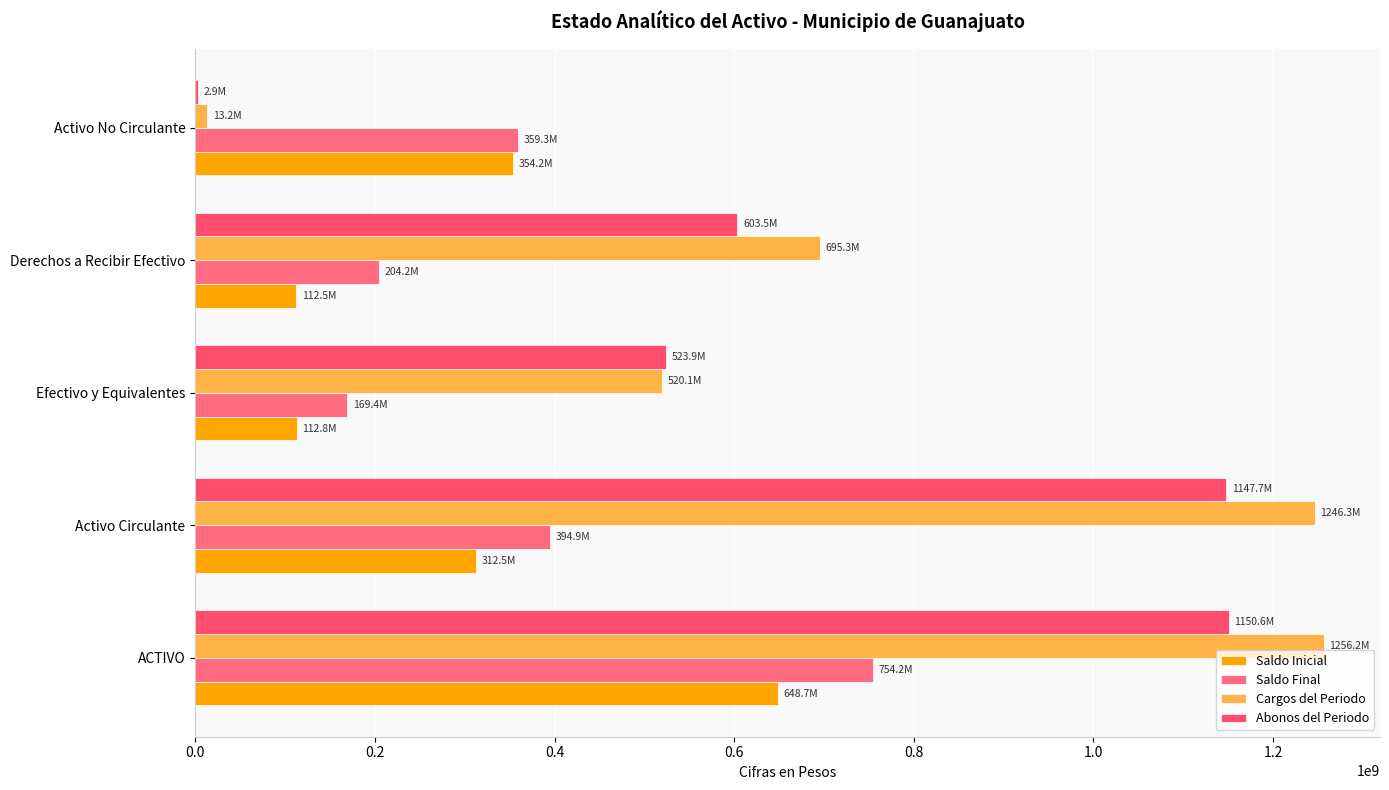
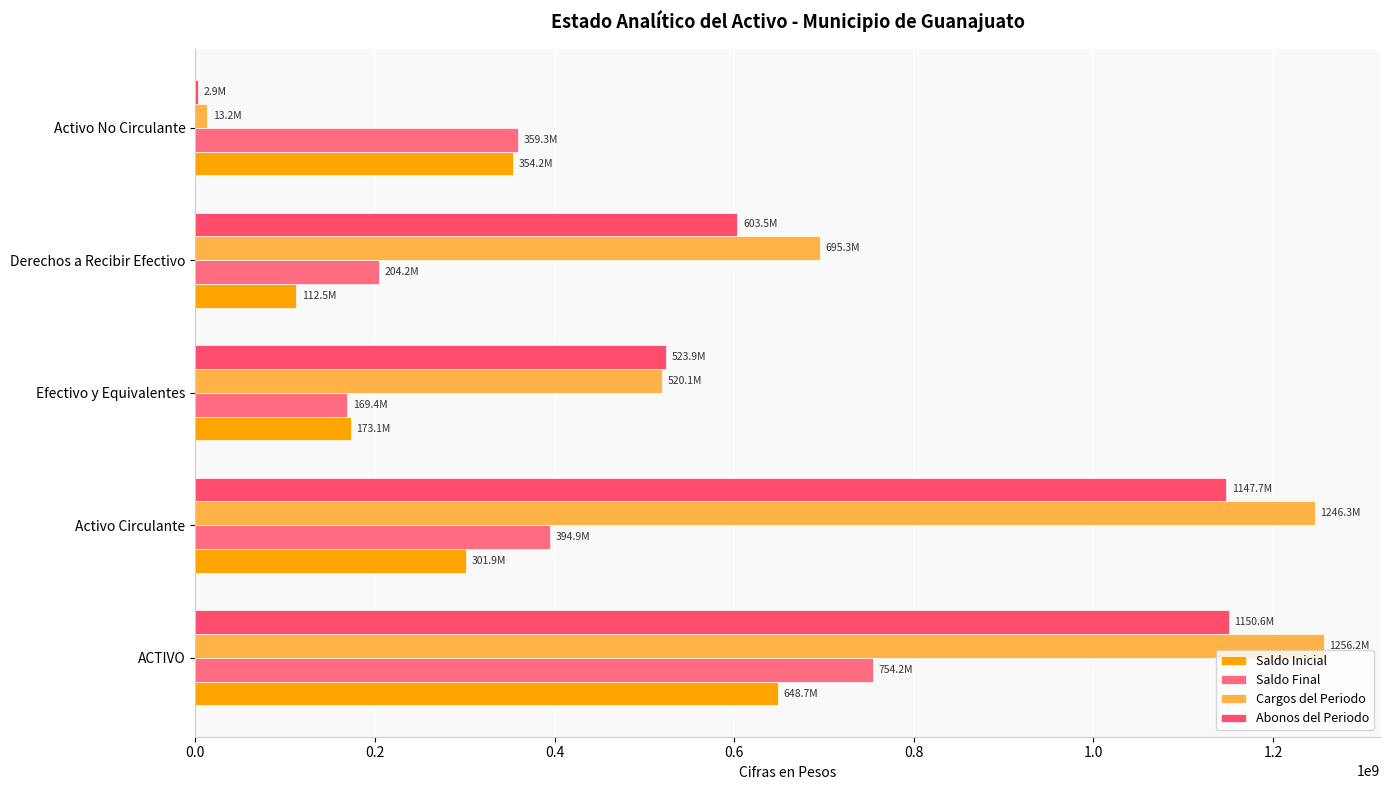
  {
    "Saldo Inicial": {
      "Activo No Circulante": "354.2M",
      "Derechos a Recibir Efectivo": "112.5M",
-     "Efectivo y Equivalentes": "112.8M",
-     "Activo Circulante": "312.5M",
+     "Efectivo y Equivalentes": "173.1M",
+     "Activo Circulante": "301.9M",
      "ACTIVO": "648.7M"
    },
    "Cargos del Periodo": {
      "Activo No Circulante": "13.2M",
      "Derechos a Recibir Efectivo": "695.3M",
      "Efectivo y Equivalentes": "520.1M",
      "Activo Circulante": "1246.3M"
    }
  }
